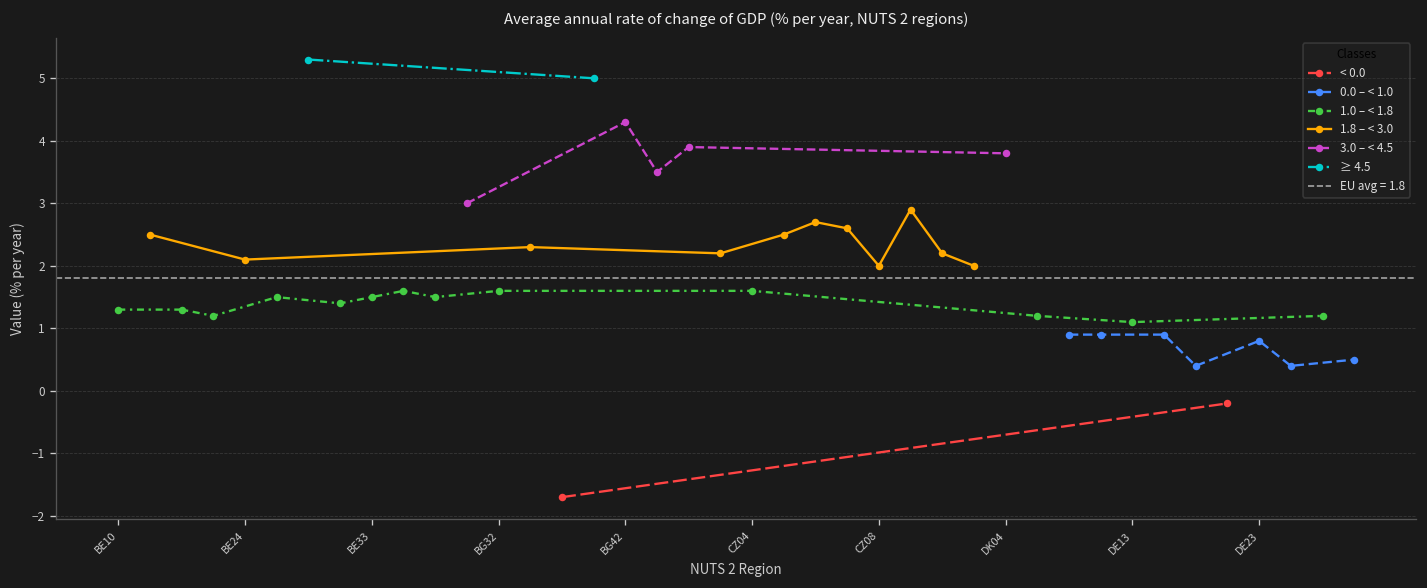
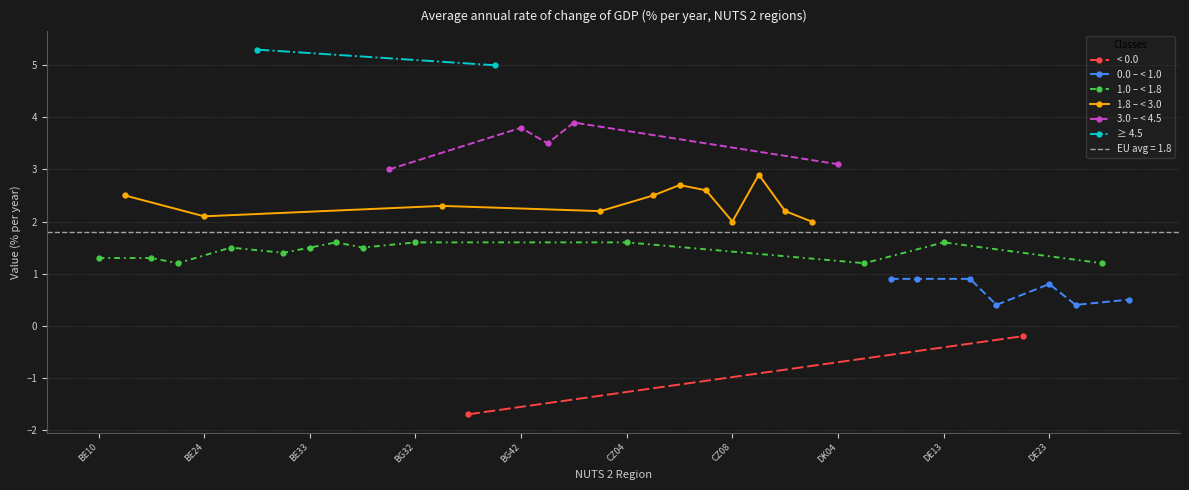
  {
    "0.0 – < 1.0": {
      "DE23": 0.8
    },
    "1.0 – < 1.8": {
      "BE10": 1.3,
      "BE33": 1.5,
      "BG32": 1.6,
      "CZ04": 1.6,
-     "DE13": 1.1
+     "DE13": 1.6
    },
    "1.8 – < 3.0": {
      "BE24": 2.1,
      "CZ08": 2.0
    },
    "3.0 – < 4.5": {
-     "BG42": 4.3,
-     "DK04": 3.8
+     "BG42": 3.8,
+     "DK04": 3.1
    }
  }
